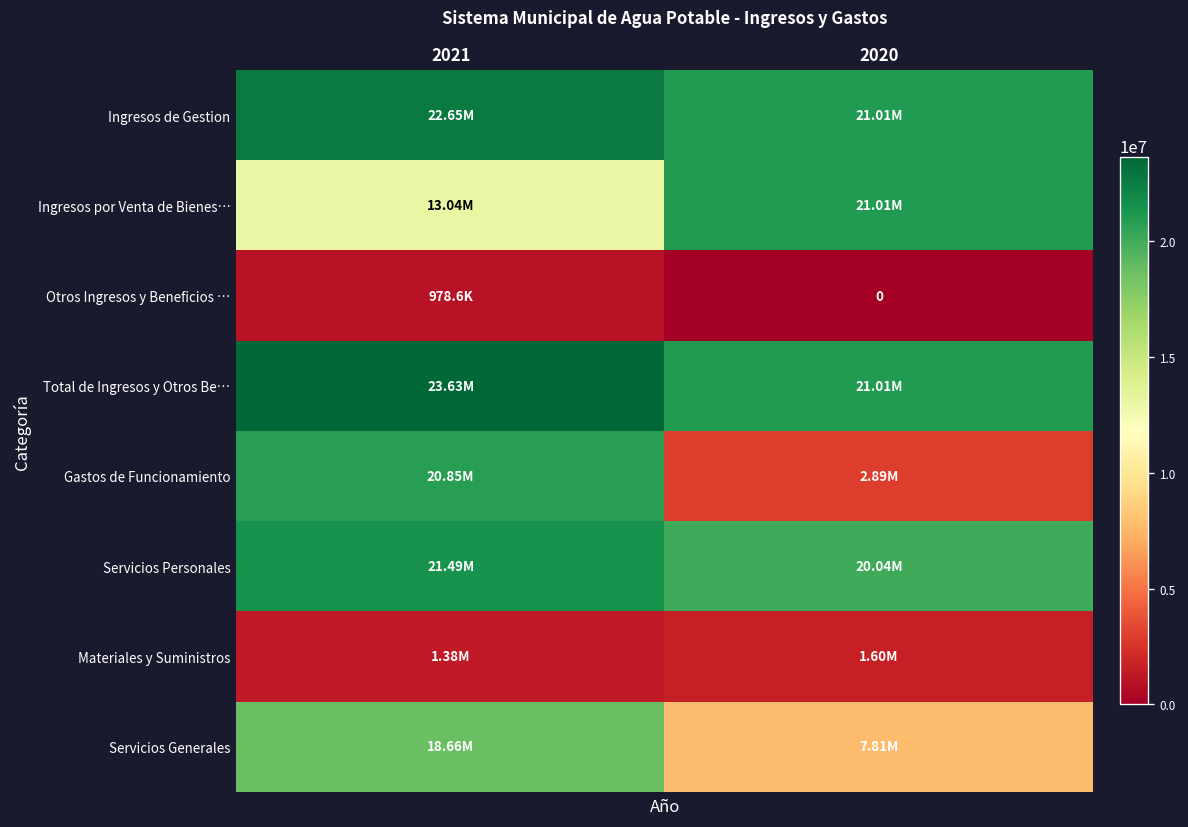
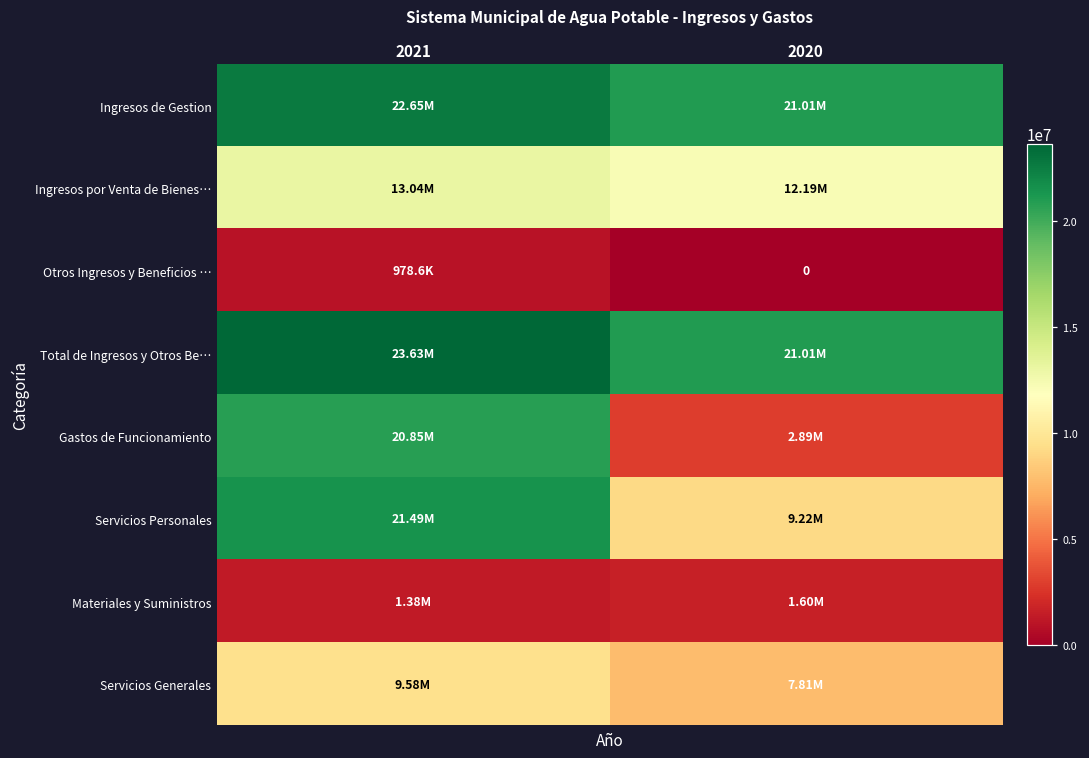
  {
    "Ingresos de Gestion": {
      "2021": "22.65M",
      "2020": "21.01M"
    },
    "Ingresos por Venta de Bienes…": {
      "2021": "13.04M",
-     "2020": "21.01M"
+     "2020": "12.19M"
    },
    "Otros Ingresos y Beneficios …": {
      "2021": "978.6K",
      "2020": "0"
    },
    "Total de Ingresos y Otros Be…": {
      "2021": "23.63M",
      "2020": "21.01M"
    },
    "Gastos de Funcionamiento": {
      "2021": "20.85M",
      "2020": "2.89M"
    },
    "Servicios Personales": {
      "2021": "21.49M",
-     "2020": "20.04M"
+     "2020": "9.22M"
    },
    "Materiales y Suministros": {
      "2021": "1.38M",
      "2020": "1.60M"
    },
    "Servicios Generales": {
-     "2021": "18.66M",
+     "2021": "9.58M",
      "2020": "7.81M"
    }
  }
